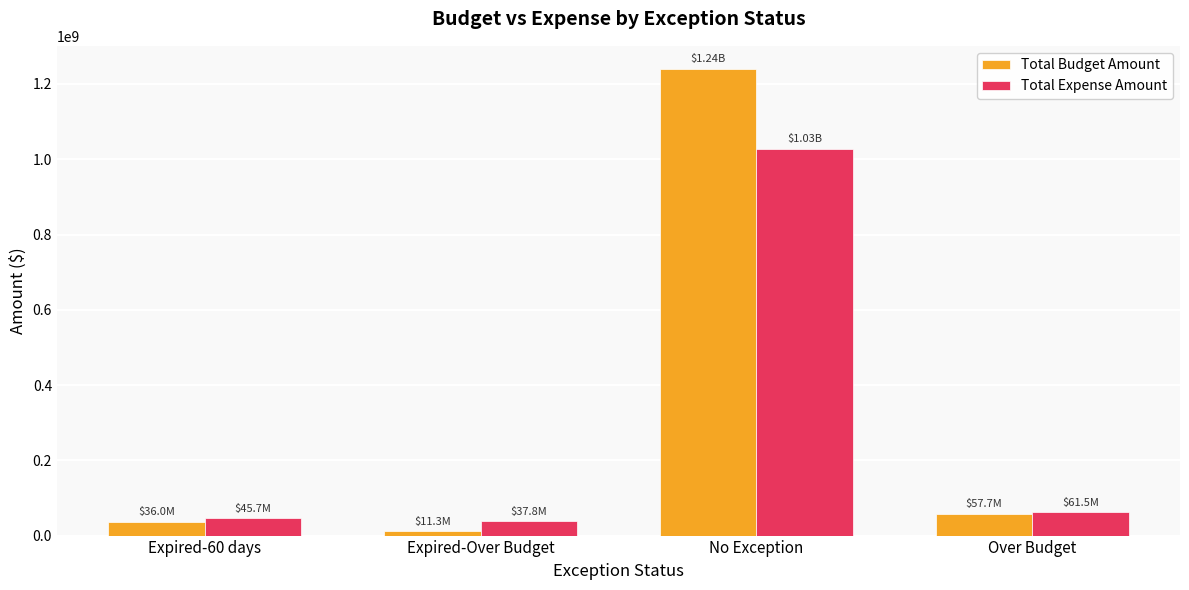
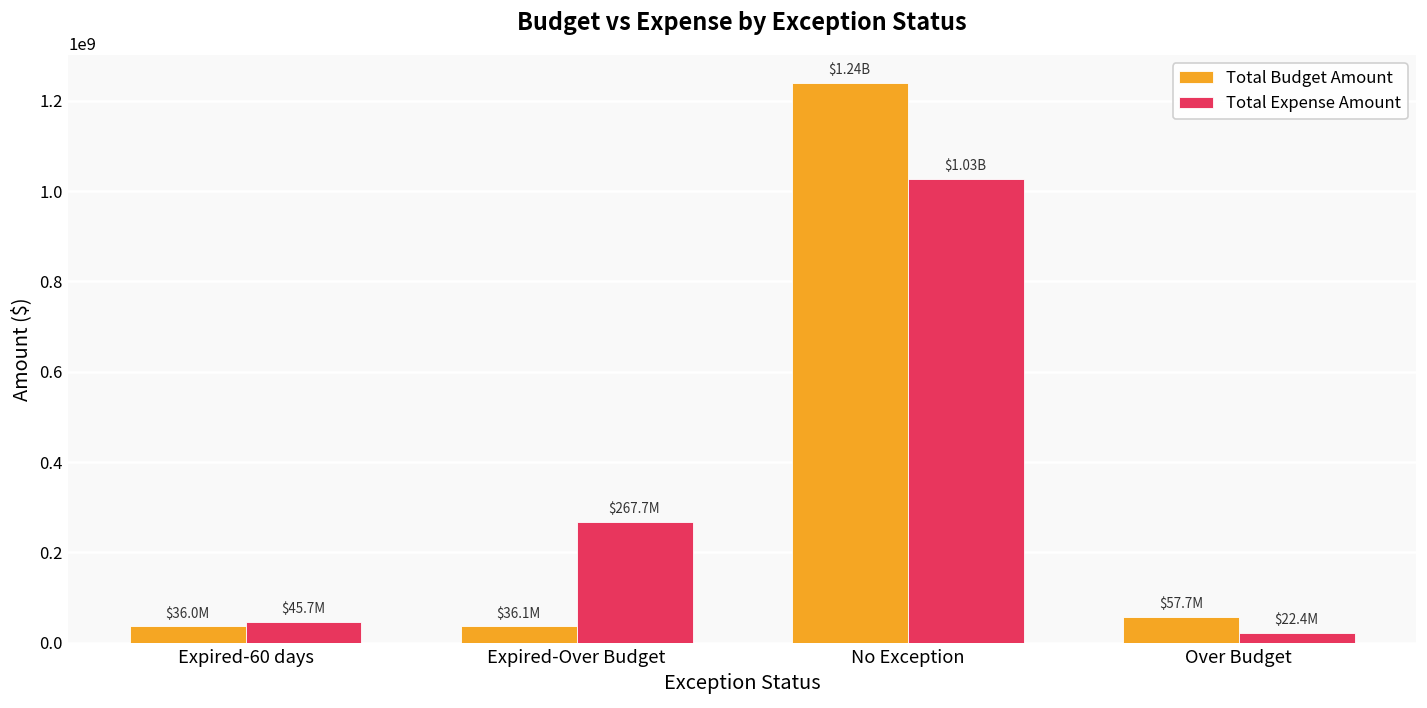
  {
    "Total Budget Amount": {
      "Expired-60 days": "$36.0M",
-     "Expired-Over Budget": "$11.3M",
+     "Expired-Over Budget": "$36.1M",
      "No Exception": "$1.24B",
      "Over Budget": "$57.7M"
    },
    "Total Expense Amount": {
      "Expired-60 days": "$45.7M",
-     "Expired-Over Budget": "$37.8M",
+     "Expired-Over Budget": "$267.7M",
      "No Exception": "$1.03B",
-     "Over Budget": "$61.5M"
+     "Over Budget": "$22.4M"
    }
  }
